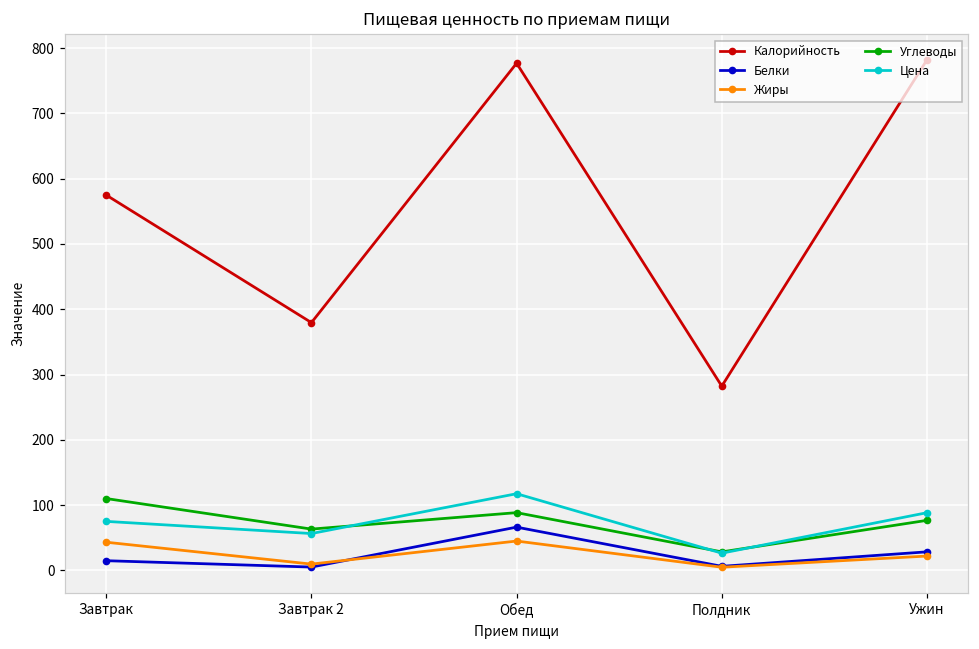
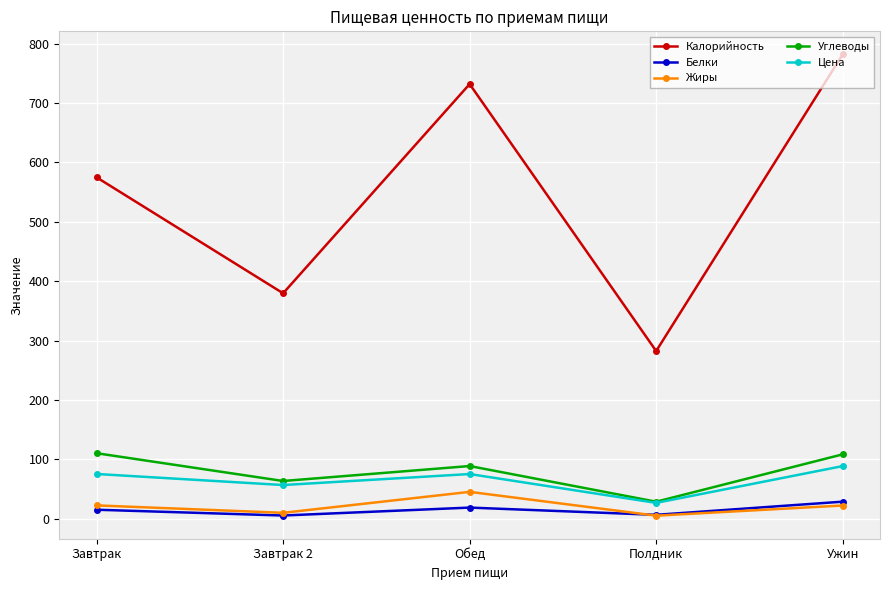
  {
    "Калорийность": {
      "Завтрак": 570,
      "Завтрак 2": 380,
-     "Обед": 780,
+     "Обед": 730,
      "Полдник": 280
    },
    "Белки": {
      "Завтрак": 20,
      "Завтрак 2": 10,
-     "Обед": 70,
+     "Обед": 20,
      "Ужин": 30
    },
    "Жиры": {
-     "Завтрак": 40,
+     "Завтрак": 20,
      "Завтрак 2": 10,
      "Обед": 50,
      "Ужин": 20
    },
    "Углеводы": {
      "Завтрак": 110,
      "Завтрак 2": 60,
      "Обед": 90,
-     "Ужин": 80
+     "Ужин": 110
    },
    "Цена": {
      "Завтрак": 80,
      "Завтрак 2": 60,
-     "Обед": 120,
+     "Обед": 80,
      "Ужин": 90
    }
  }
